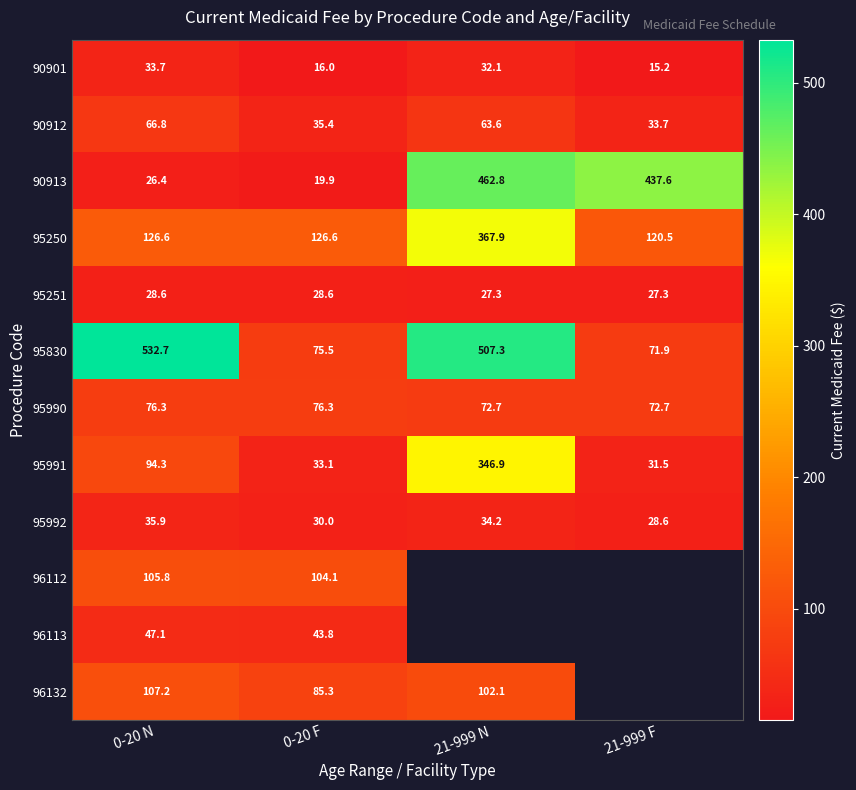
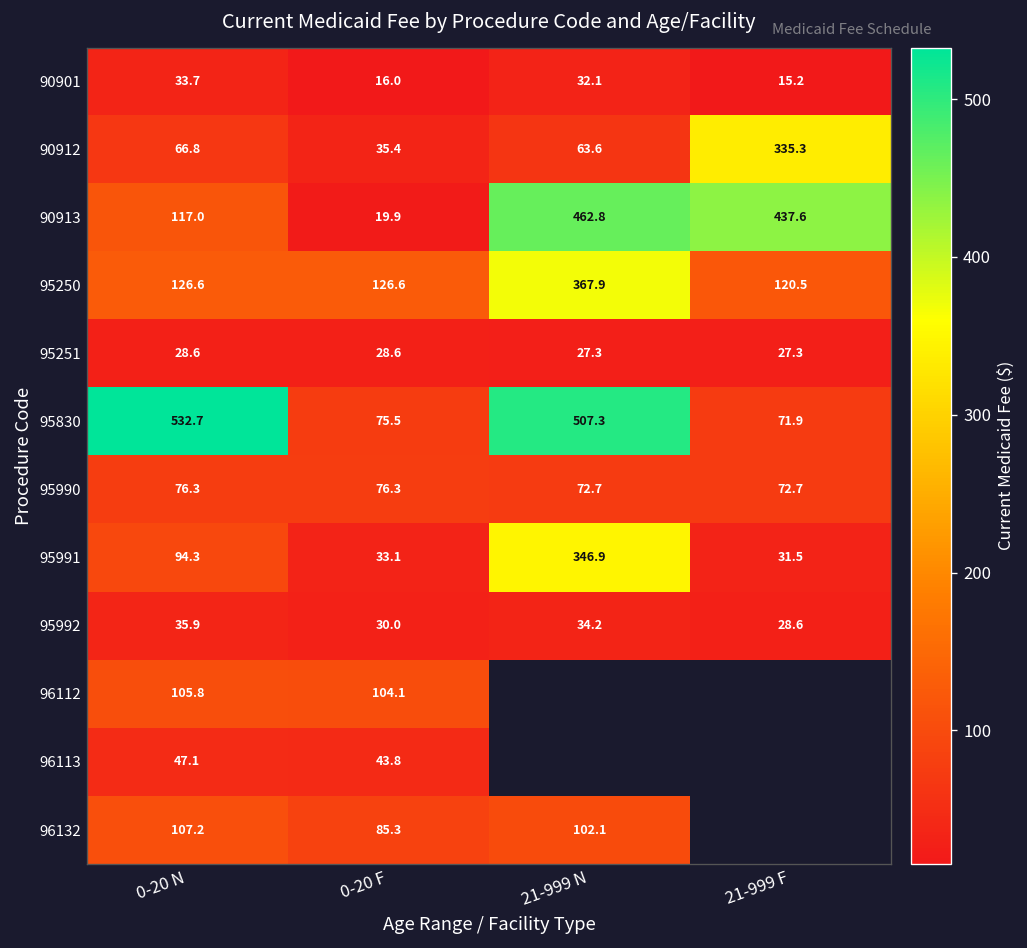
  {
    "90901": {
      "0-20 N": 33.7,
      "0-20 F": 16.0,
      "21-999 N": 32.1,
      "21-999 F": 15.2
    },
    "90912": {
      "0-20 N": 66.8,
      "0-20 F": 35.4,
      "21-999 N": 63.6,
-     "21-999 F": 33.7
+     "21-999 F": 335.3
    },
    "90913": {
-     "0-20 N": 26.4,
+     "0-20 N": 117.0,
      "0-20 F": 19.9,
      "21-999 N": 462.8,
      "21-999 F": 437.6
    },
    "95250": {
      "0-20 N": 126.6,
      "0-20 F": 126.6,
      "21-999 N": 367.9,
      "21-999 F": 120.5
    },
    "95251": {
      "0-20 N": 28.6,
      "0-20 F": 28.6,
      "21-999 N": 27.3,
      "21-999 F": 27.3
    },
    "95830": {
      "0-20 N": 532.7,
      "0-20 F": 75.5,
      "21-999 N": 507.3,
      "21-999 F": 71.9
    },
    "95990": {
      "0-20 N": 76.3,
      "0-20 F": 76.3,
      "21-999 N": 72.7,
      "21-999 F": 72.7
    },
    "95991": {
      "0-20 N": 94.3,
      "0-20 F": 33.1,
      "21-999 N": 346.9,
      "21-999 F": 31.5
    },
    "95992": {
      "0-20 N": 35.9,
      "0-20 F": 30.0,
      "21-999 N": 34.2,
      "21-999 F": 28.6
    },
    "96112": {
      "0-20 N": 105.8,
      "0-20 F": 104.1
    },
    "96113": {
      "0-20 N": 47.1,
      "0-20 F": 43.8
    },
    "96132": {
      "0-20 N": 107.2,
      "0-20 F": 85.3,
      "21-999 N": 102.1
    }
  }
